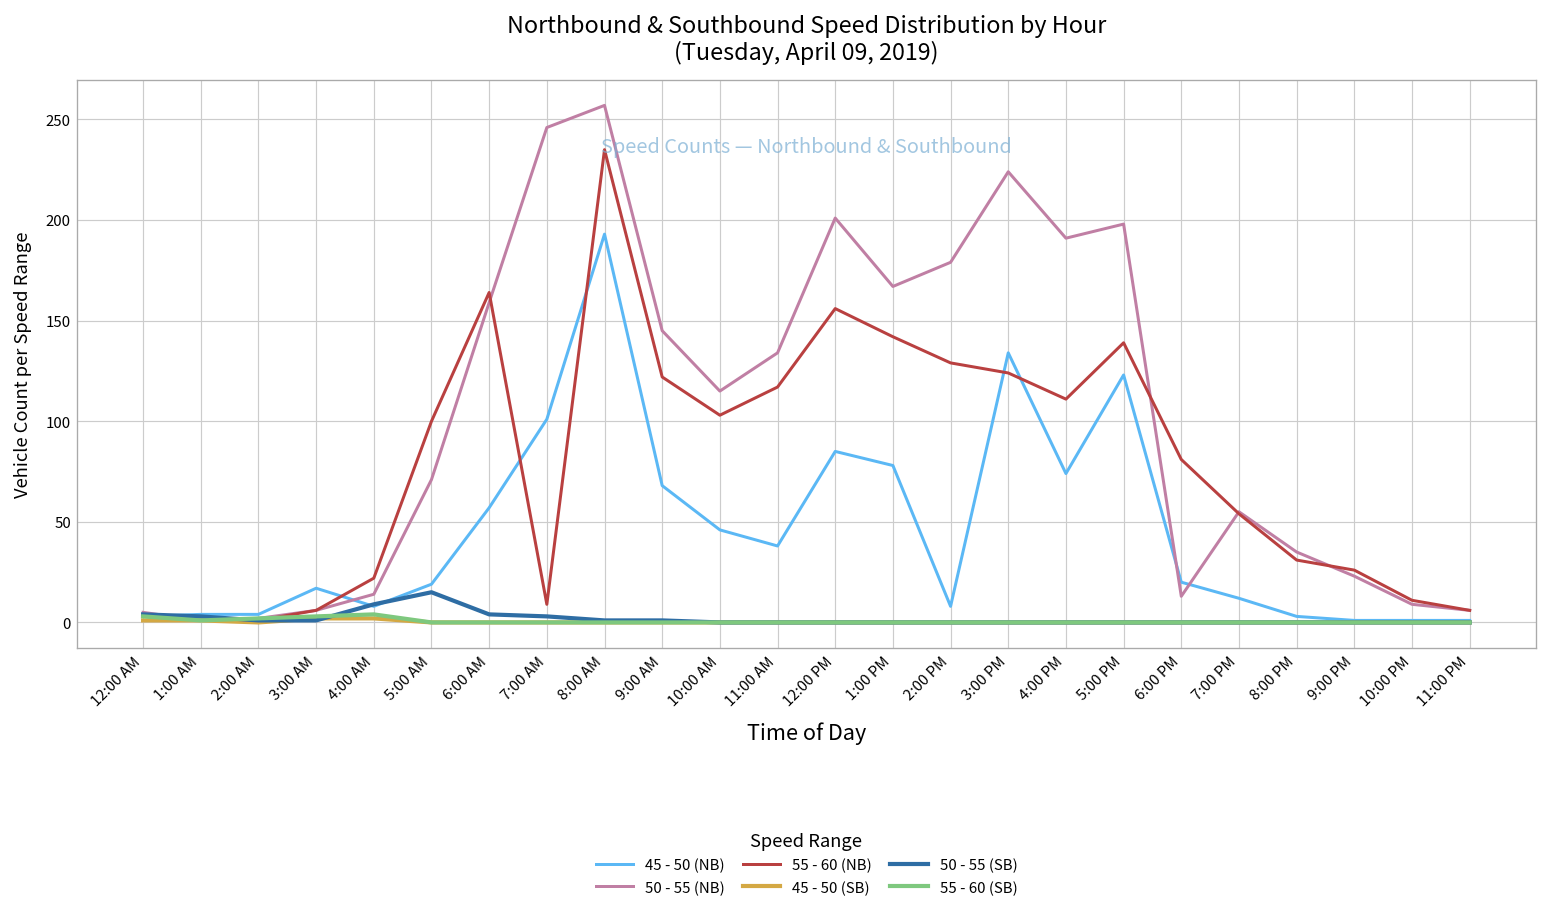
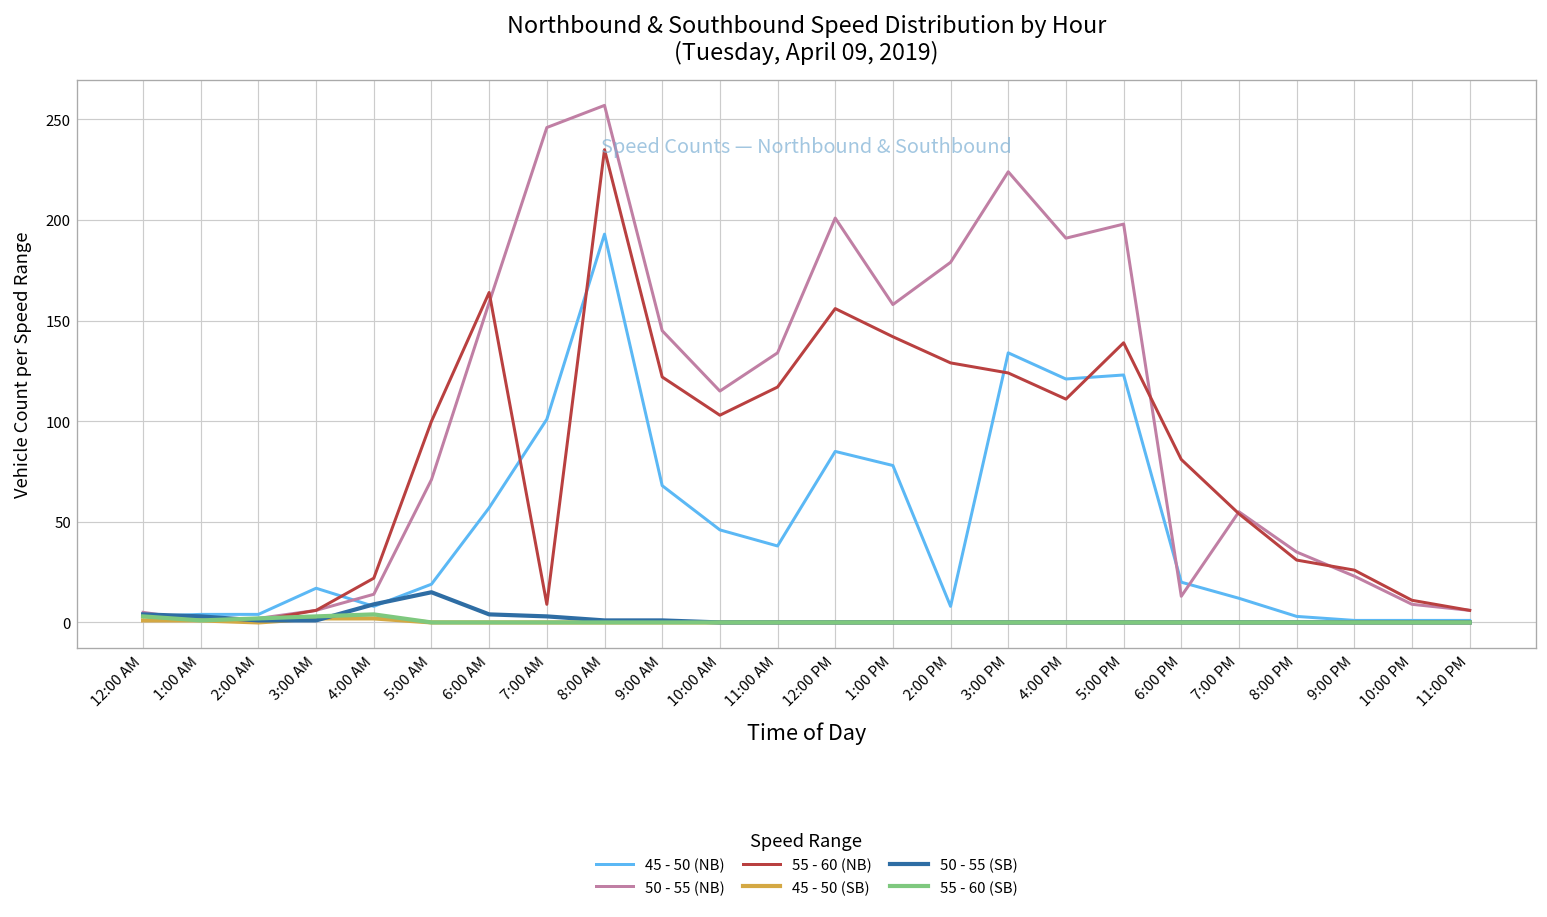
  {
    "45 - 50 (NB)": {
      "2:00 AM": 4,
      "3:00 AM": 17,
      "5:00 AM": 19,
      "6:00 AM": 57,
      "7:00 AM": 101,
      "8:00 AM": 193,
      "9:00 AM": 68,
      "10:00 AM": 46,
      "11:00 AM": 38,
      "12:00 PM": 85,
      "1:00 PM": 78,
      "2:00 PM": 8,
      "3:00 PM": 134,
-     "4:00 PM": 74,
+     "4:00 PM": 121,
      "5:00 PM": 123,
      "6:00 PM": 20,
      "7:00 PM": 12,
      "8:00 PM": 3
    },
    "50 - 55 (NB)": {
      "4:00 AM": 14,
      "5:00 AM": 71,
      "6:00 AM": 159,
      "7:00 AM": 246,
      "8:00 AM": 257,
      "9:00 AM": 145,
      "10:00 AM": 115,
      "11:00 AM": 134,
      "12:00 PM": 201,
-     "1:00 PM": 167,
+     "1:00 PM": 158,
      "2:00 PM": 179,
      "3:00 PM": 224,
      "4:00 PM": 191,
      "5:00 PM": 198,
      "6:00 PM": 13,
      "8:00 PM": 35,
      "9:00 PM": 23,
      "10:00 PM": 9
    },
    "55 - 60 (NB)": {
      "4:00 AM": 22,
      "5:00 AM": 100,
      "6:00 AM": 164,
      "7:00 AM": 9,
      "8:00 AM": 235,
      "9:00 AM": 122,
      "10:00 AM": 103,
      "11:00 AM": 117,
      "12:00 PM": 156,
      "1:00 PM": 142,
      "2:00 PM": 129,
      "3:00 PM": 124,
      "4:00 PM": 111,
      "5:00 PM": 139,
      "6:00 PM": 81,
      "8:00 PM": 31,
      "9:00 PM": 26,
      "10:00 PM": 11
    },
    "45 - 50 (SB)": {
      "12:00 AM": 1,
      "4:00 AM": 2
    },
    "50 - 55 (SB)": {
      "5:00 AM": 15,
      "6:00 AM": 4,
      "7:00 AM": 3
    },
    "55 - 60 (SB)": {
      "4:00 AM": 4
    }
  }
